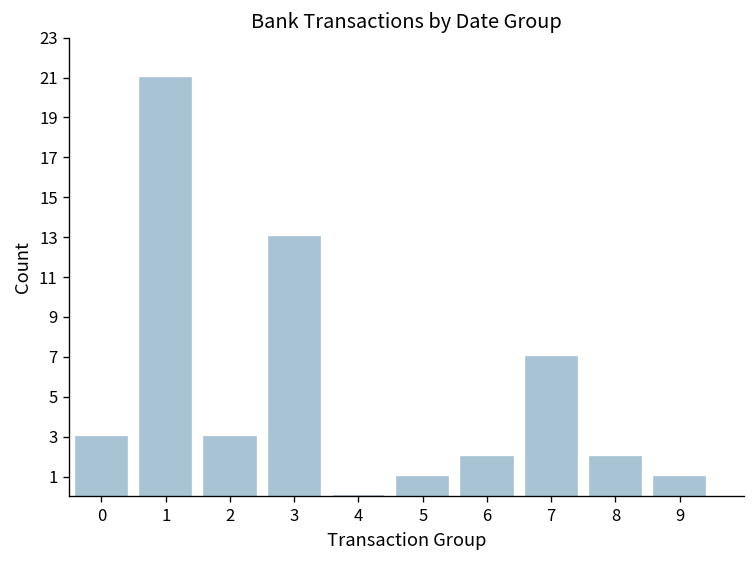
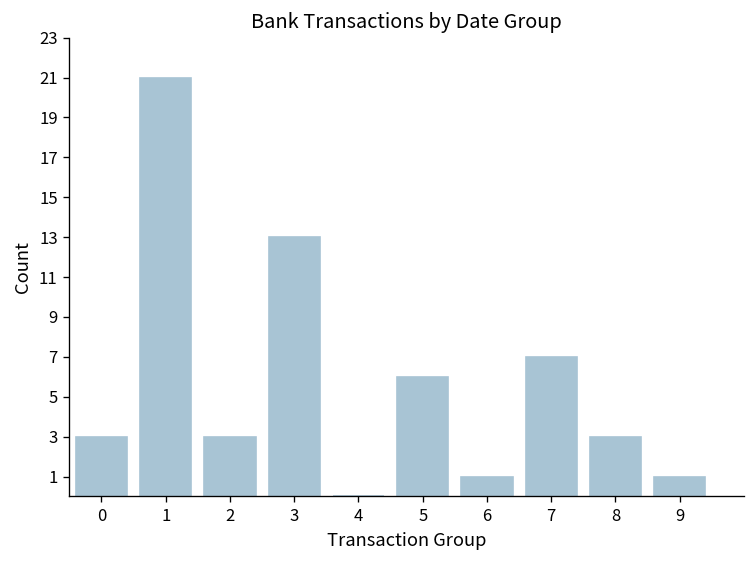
  {
    "0": 3,
    "1": 21,
    "2": 3,
    "3": 13,
    "4": 0,
-   "5": 1,
-   "6": 2,
+   "5": 6,
+   "6": 1,
    "7": 7,
-   "8": 2,
+   "8": 3,
    "9": 1
  }
